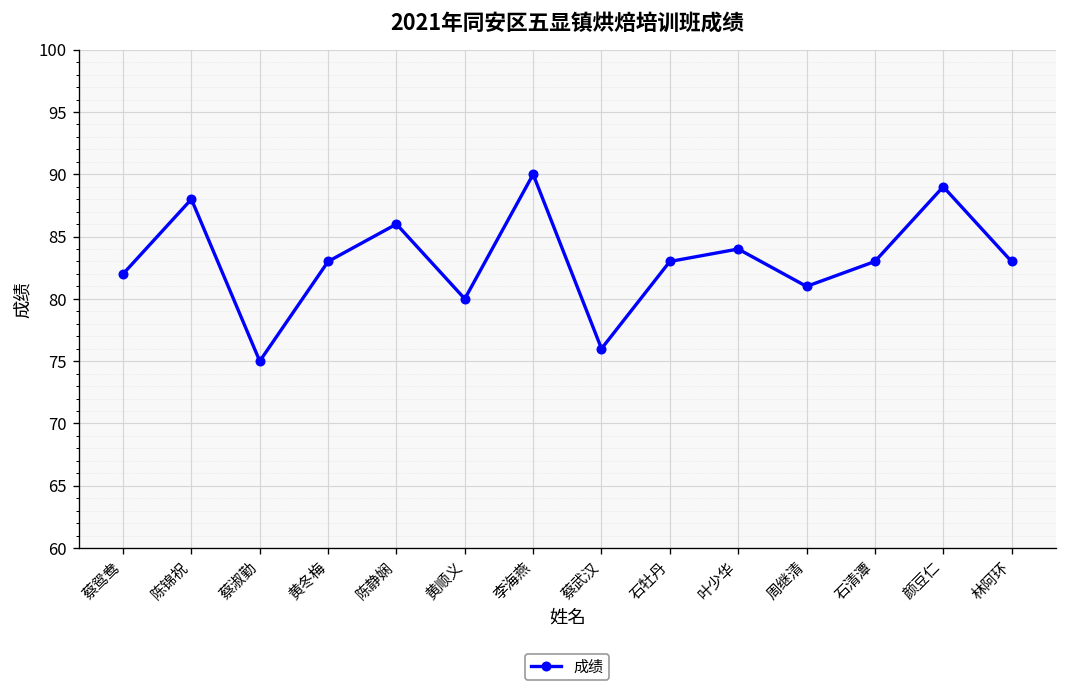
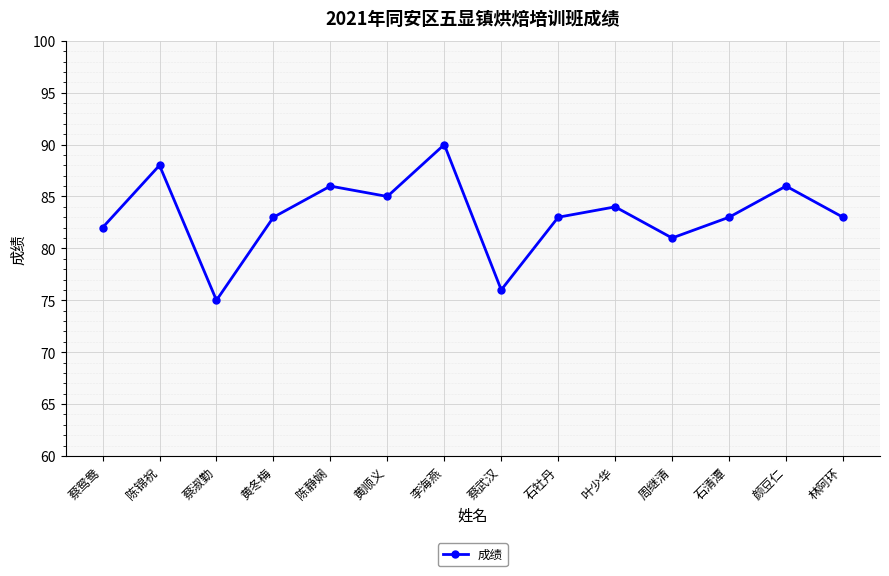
  {
    "蔡鸳鸯": 82,
    "陈锦祝": 88,
    "蔡淑勤": 75,
    "黄冬梅": 83,
    "陈静娴": 86,
-   "黄顺义": 80,
+   "黄顺义": 85,
    "李海燕": 90,
    "蔡武汉": 76,
    "石牡丹": 83,
    "叶少华": 84,
    "周继清": 81,
    "石清潭": 83,
-   "颜豆仁": 89,
+   "颜豆仁": 86,
    "林阿环": 83
  }
